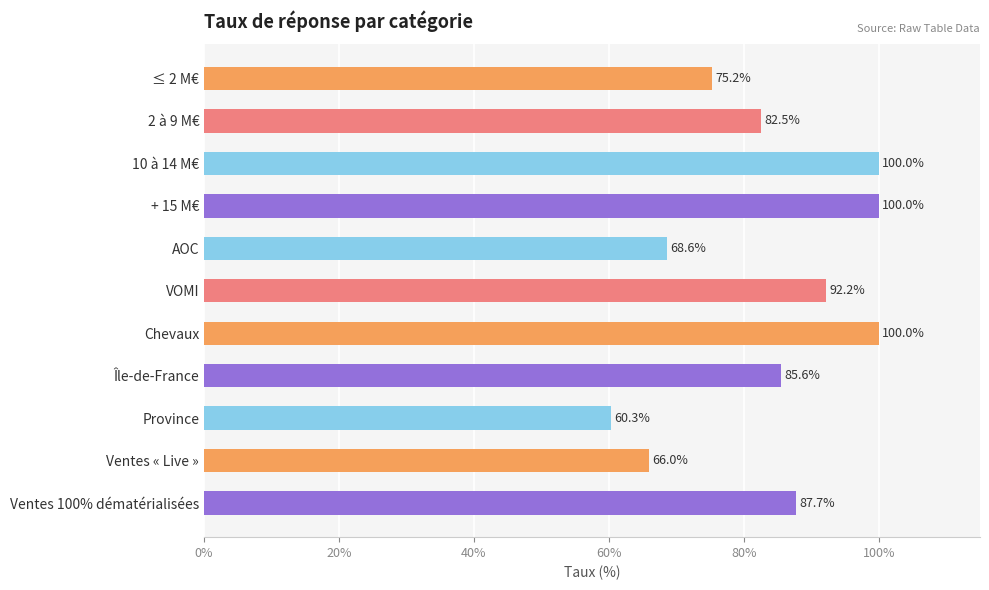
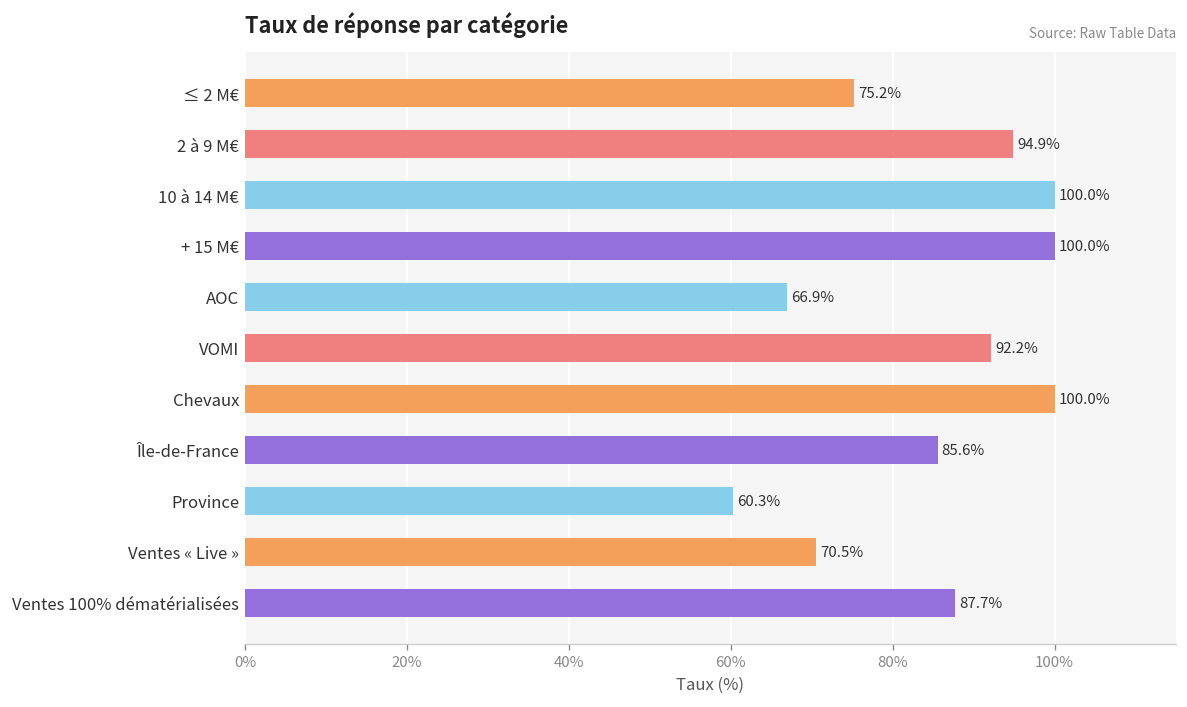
  {
    "≤ 2 M€": "75.2%",
-   "2 à 9 M€": "82.5%",
+   "2 à 9 M€": "94.9%",
    "10 à 14 M€": "100.0%",
    "+ 15 M€": "100.0%",
-   "AOC": "68.6%",
+   "AOC": "66.9%",
    "VOMI": "92.2%",
    "Chevaux": "100.0%",
    "Île-de-France": "85.6%",
    "Province": "60.3%",
-   "Ventes « Live »": "66.0%",
+   "Ventes « Live »": "70.5%",
    "Ventes 100% dématérialisées": "87.7%"
  }
